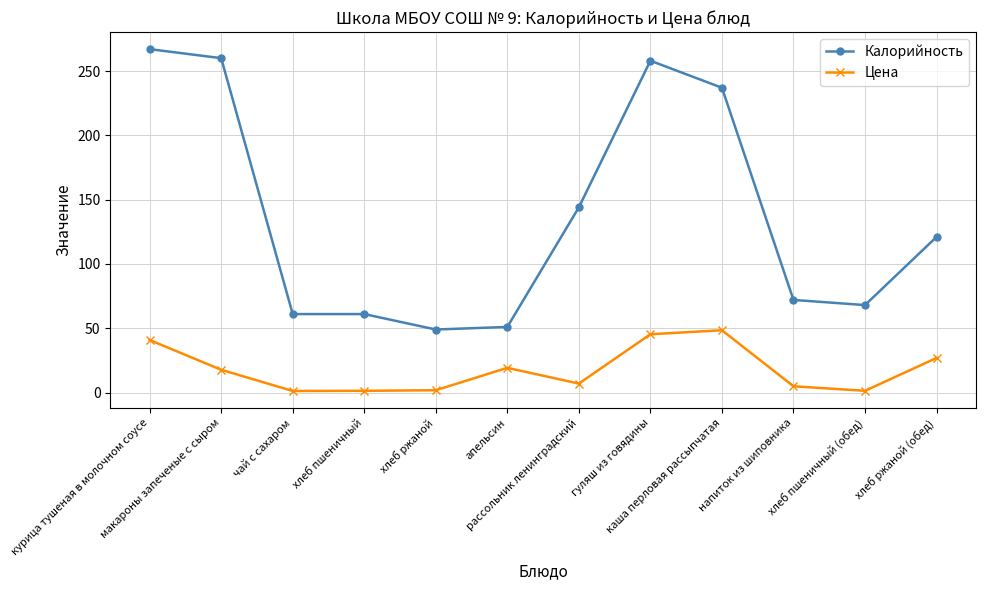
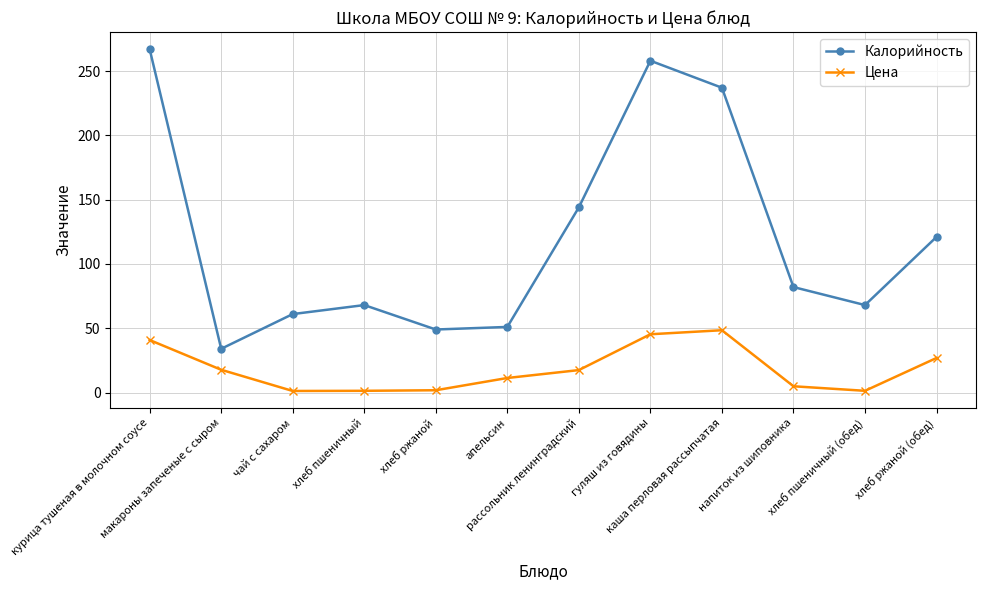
  {
    "Калорийность": {
      "курица тушеная в молочном соусе": 267,
-     "макароны запеченые с сыром": 260,
+     "макароны запеченые с сыром": 34,
      "чай с сахаром": 61,
-     "хлеб пшеничный": 61,
+     "хлеб пшеничный": 68,
      "хлеб ржаной": 49,
      "апельсин": 51,
      "рассольник ленинградский": 144,
      "гуляш из говядины": 258,
      "каша перловая рассыпчатая": 237,
-     "напиток из шиповника": 72,
+     "напиток из шиповника": 82,
      "хлеб пшеничный (обед)": 68,
      "хлеб ржаной (обед)": 121
    },
    "Цена": {
      "курица тушеная в молочном соусе": 41,
      "макароны запеченые с сыром": 18,
      "чай с сахаром": 1,
      "хлеб пшеничный": 1,
      "хлеб ржаной": 2,
-     "апельсин": 19,
-     "рассольник ленинградский": 7,
+     "апельсин": 11,
+     "рассольник ленинградский": 17,
      "гуляш из говядины": 45,
      "каша перловая рассыпчатая": 48,
      "напиток из шиповника": 5,
      "хлеб пшеничный (обед)": 1,
      "хлеб ржаной (обед)": 27
    }
  }
